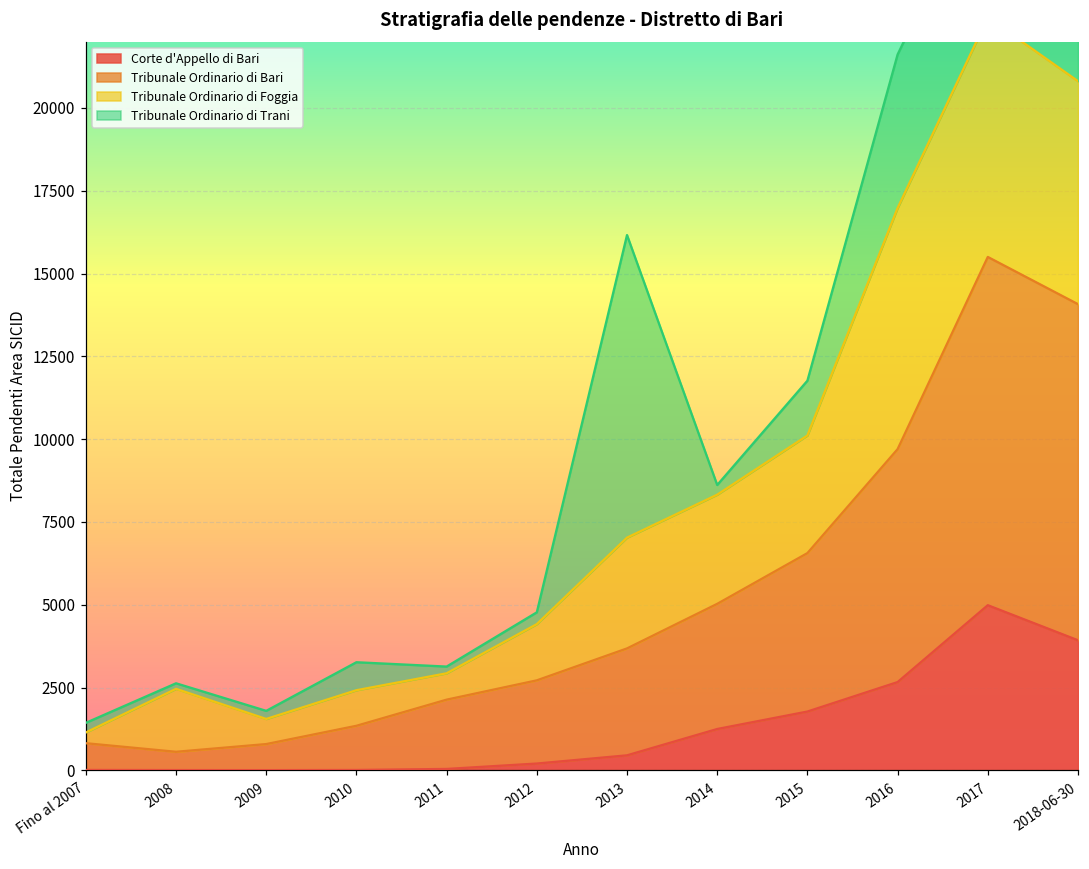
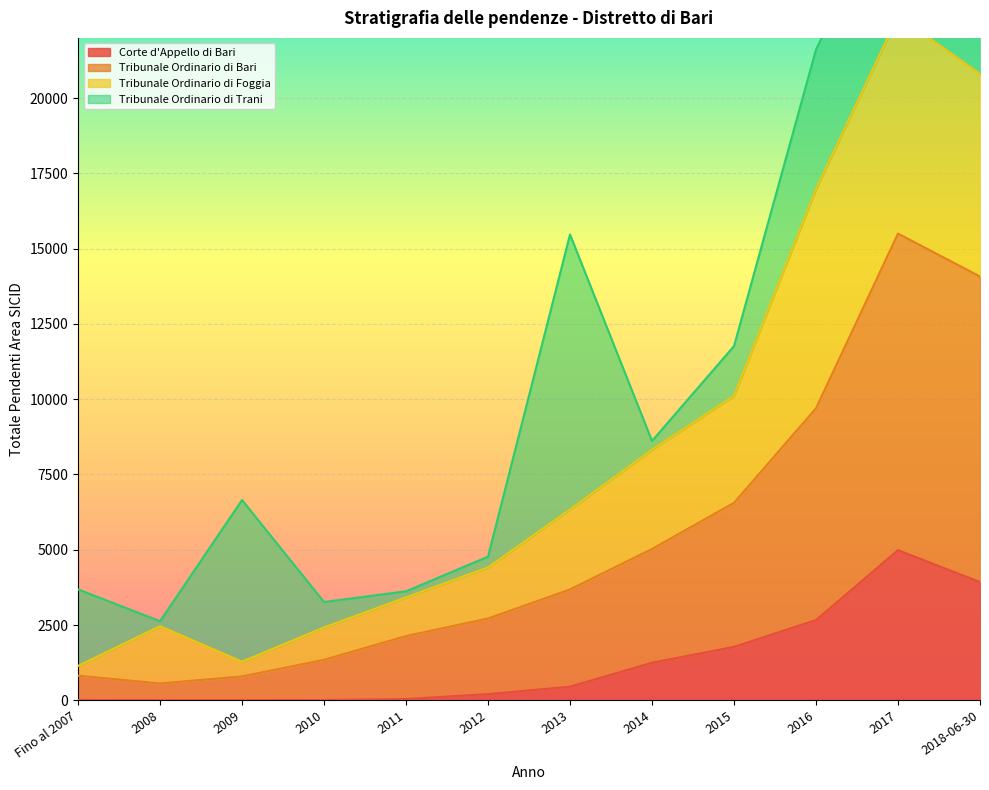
  {
    "Tribunale Ordinario di Foggia": {
      "Fino al 2007": 300,
      "2008": 1900,
-     "2009": 800,
+     "2009": 500,
      "2010": 1100,
-     "2011": 800,
+     "2011": 1300,
      "2012": 1700,
-     "2013": 3300,
+     "2013": 2700,
      "2014": 3300,
      "2015": 3600,
      "2016": 7300,
      "2018-06-30": 6700
    },
    "Tribunale Ordinario di Trani": {
-     "Fino al 2007": 300,
+     "Fino al 2007": 2500,
      "2008": 200,
-     "2009": 200,
+     "2009": 5400,
      "2010": 800,
      "2011": 200,
      "2012": 400,
      "2013": 9100,
      "2014": 300,
      "2015": 1700,
      "2016": 4600
    }
  }
